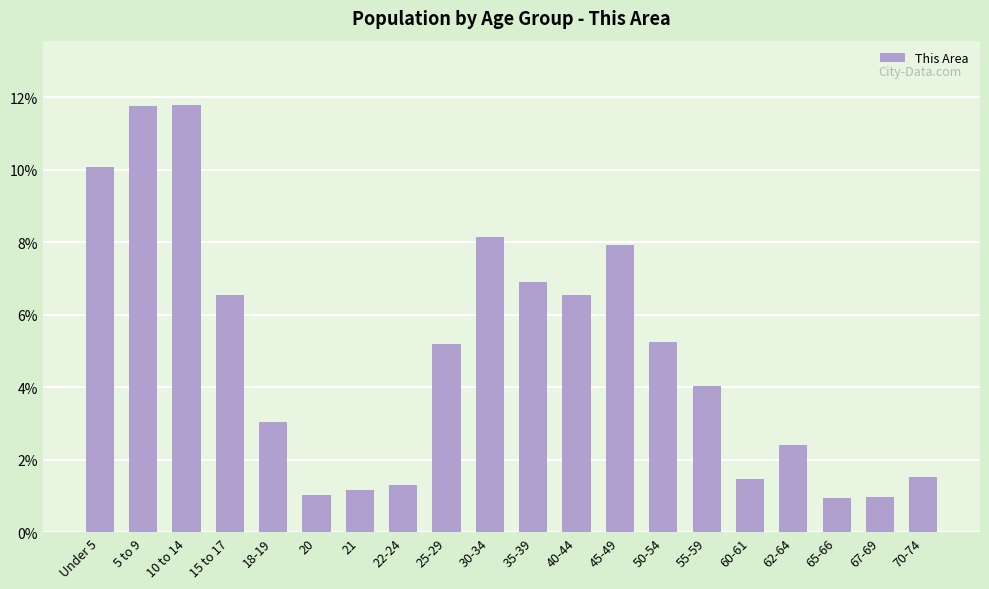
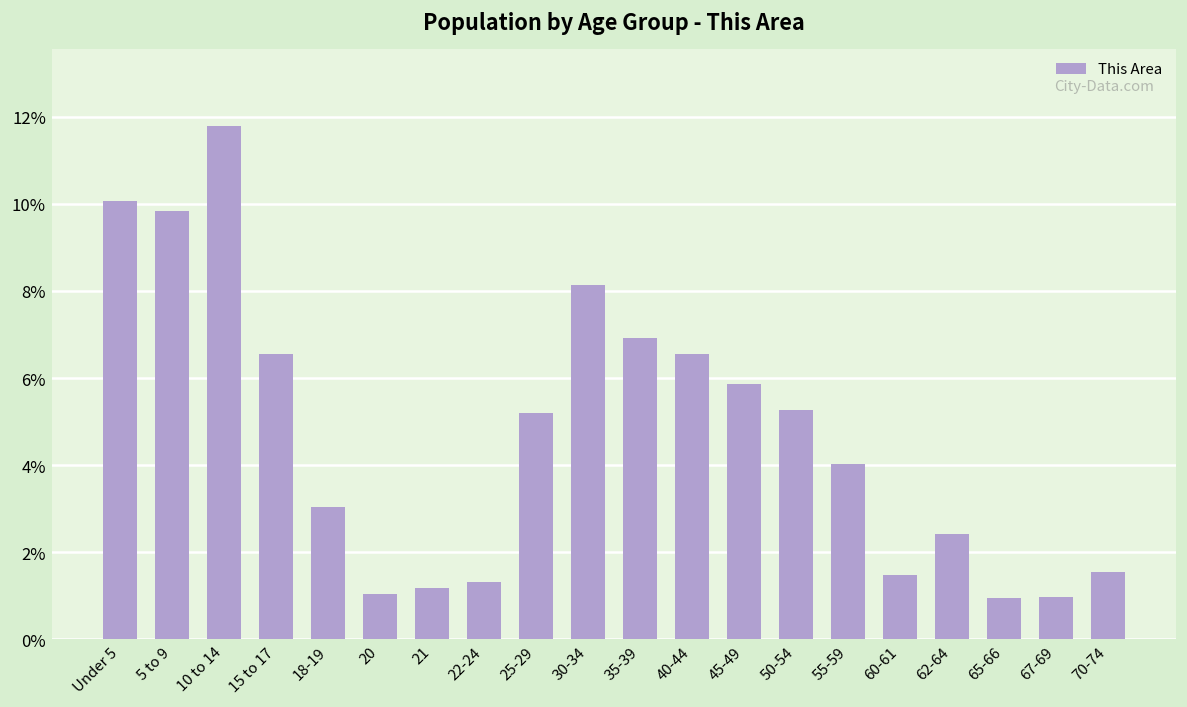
  {
    "Under 5": "10.1%",
-   "5 to 9": "11.8%",
+   "5 to 9": "9.8%",
    "10 to 14": "11.8%",
    "15 to 17": "6.5%",
    "18-19": "3.0%",
    "20": "1.0%",
    "21": "1.2%",
    "22-24": "1.3%",
    "25-29": "5.2%",
    "30-34": "8.1%",
    "35-39": "6.9%",
    "40-44": "6.6%",
-   "45-49": "7.9%",
+   "45-49": "5.9%",
    "50-54": "5.3%",
    "55-59": "4.0%",
    "60-61": "1.5%",
    "62-64": "2.4%",
    "65-66": "1.0%",
    "67-69": "1.0%",
    "70-74": "1.5%"
  }
